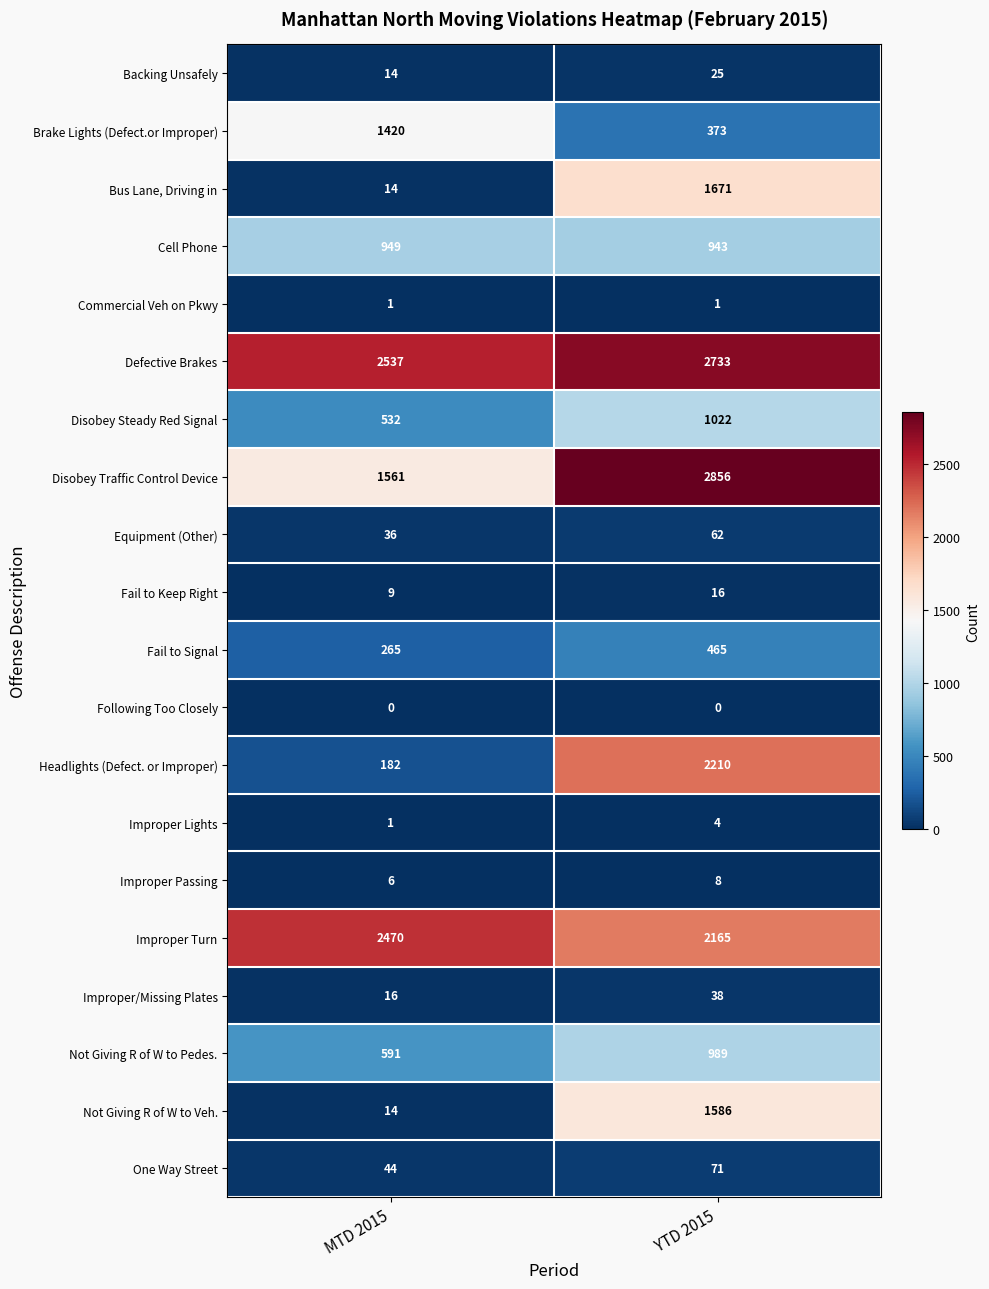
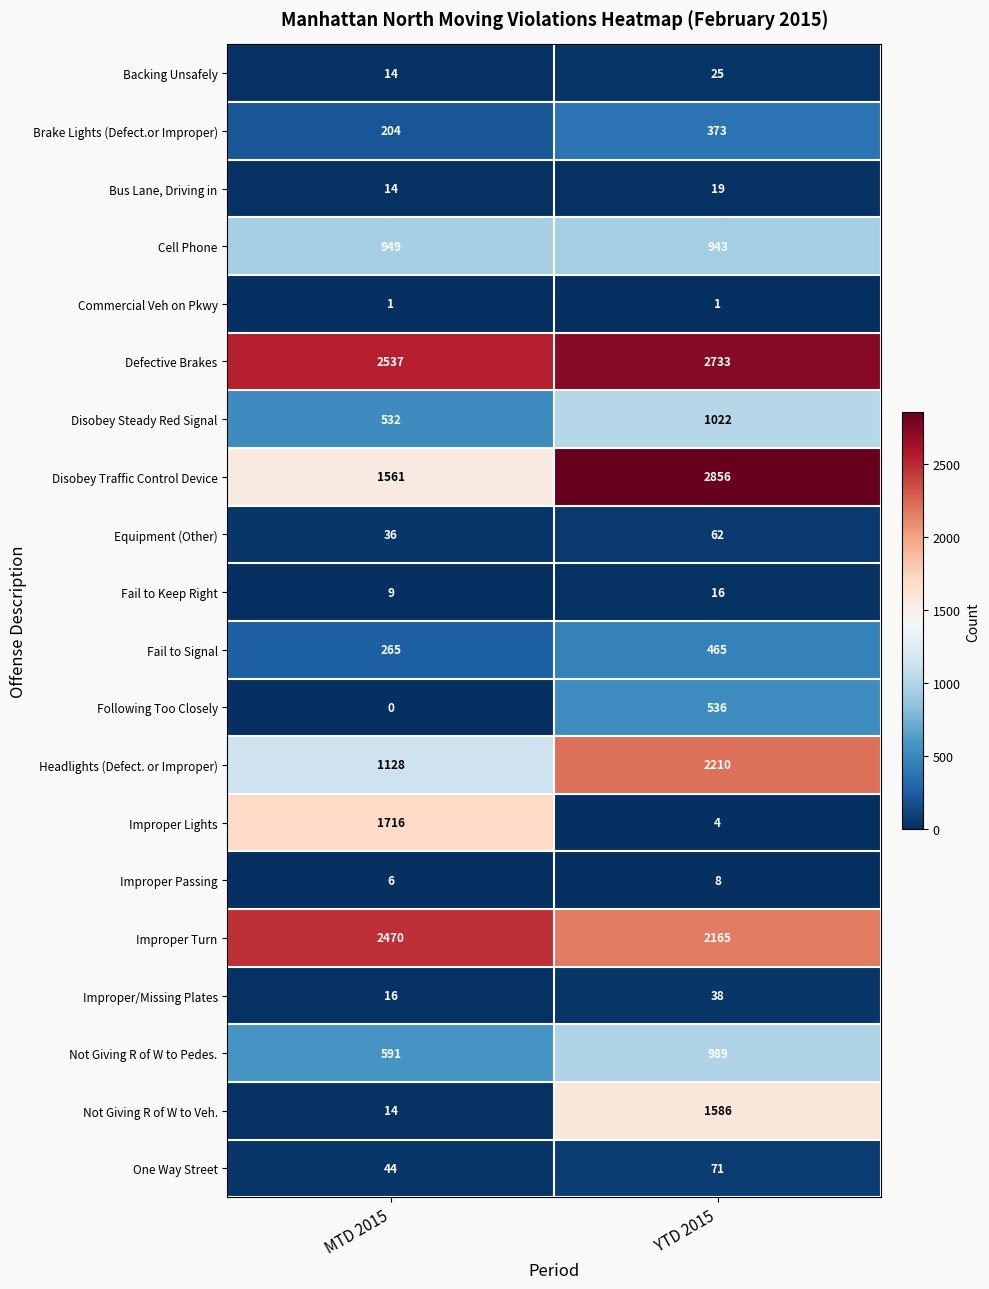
  {
    "Backing Unsafely": {
      "MTD 2015": 14,
      "YTD 2015": 25
    },
    "Brake Lights (Defect.or Improper)": {
-     "MTD 2015": 1420,
+     "MTD 2015": 204,
      "YTD 2015": 373
    },
    "Bus Lane, Driving in": {
      "MTD 2015": 14,
-     "YTD 2015": 1671
+     "YTD 2015": 19
    },
    "Cell Phone": {
      "MTD 2015": 949,
      "YTD 2015": 943
    },
    "Commercial Veh on Pkwy": {
      "MTD 2015": 1,
      "YTD 2015": 1
    },
    "Defective Brakes": {
      "MTD 2015": 2537,
      "YTD 2015": 2733
    },
    "Disobey Steady Red Signal": {
      "MTD 2015": 532,
      "YTD 2015": 1022
    },
    "Disobey Traffic Control Device": {
      "MTD 2015": 1561,
      "YTD 2015": 2856
    },
    "Equipment (Other)": {
      "MTD 2015": 36,
      "YTD 2015": 62
    },
    "Fail to Keep Right": {
      "MTD 2015": 9,
      "YTD 2015": 16
    },
    "Fail to Signal": {
      "MTD 2015": 265,
      "YTD 2015": 465
    },
    "Following Too Closely": {
      "MTD 2015": 0,
-     "YTD 2015": 0
+     "YTD 2015": 536
    },
    "Headlights (Defect. or Improper)": {
-     "MTD 2015": 182,
+     "MTD 2015": 1128,
      "YTD 2015": 2210
    },
    "Improper Lights": {
-     "MTD 2015": 1,
+     "MTD 2015": 1716,
      "YTD 2015": 4
    },
    "Improper Passing": {
      "MTD 2015": 6,
      "YTD 2015": 8
    },
    "Improper Turn": {
      "MTD 2015": 2470,
      "YTD 2015": 2165
    },
    "Improper/Missing Plates": {
      "MTD 2015": 16,
      "YTD 2015": 38
    },
    "Not Giving R of W to Pedes.": {
      "MTD 2015": 591,
      "YTD 2015": 989
    },
    "Not Giving R of W to Veh.": {
      "MTD 2015": 14,
      "YTD 2015": 1586
    },
    "One Way Street": {
      "MTD 2015": 44,
      "YTD 2015": 71
    }
  }
